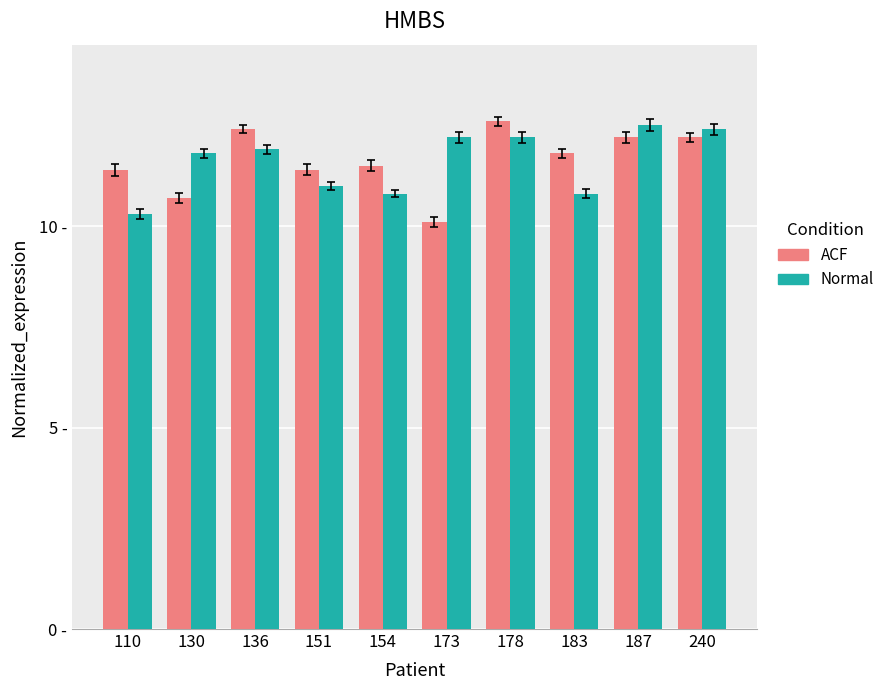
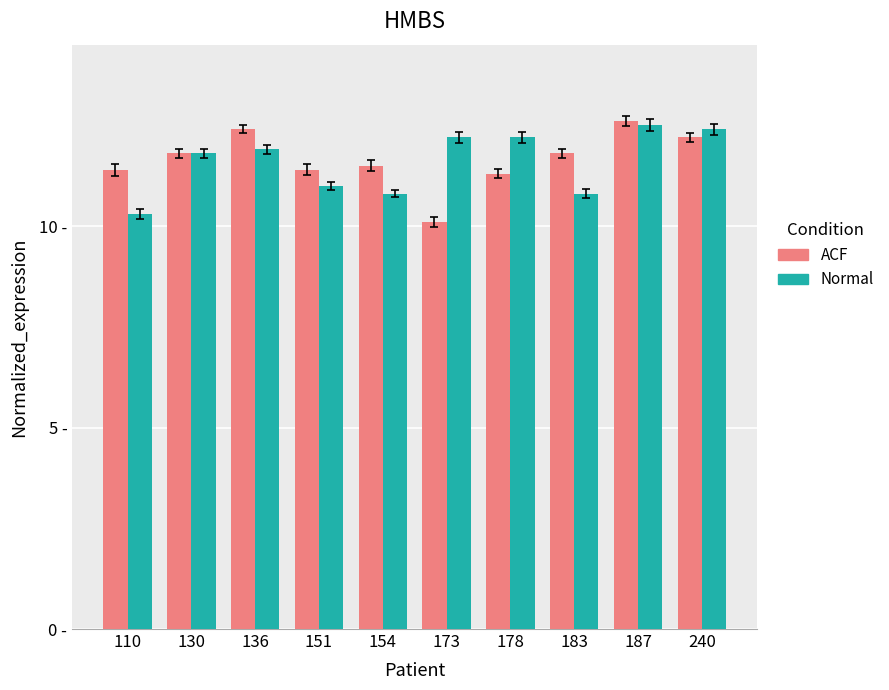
  {
    "ACF": {
      "110": "11.4 -",
-     "130": "10.7 -",
+     "130": "11.8 -",
      "136": "12.4 -",
      "151": "11.4 -",
      "154": "11.5 -",
      "173": "10.1 -",
-     "178": "12.6 -",
+     "178": "11.3 -",
      "183": "11.8 -",
-     "187": "12.2 -",
+     "187": "12.6 -",
      "240": "12.2 -"
    }
  }
